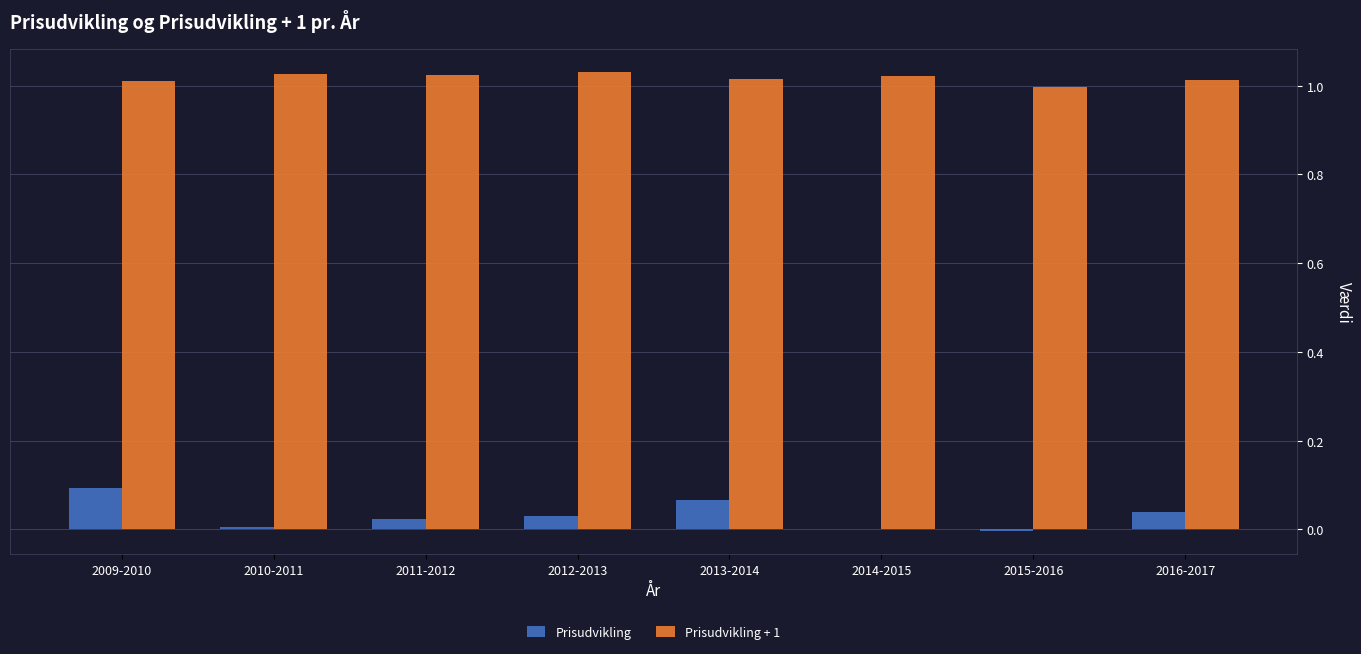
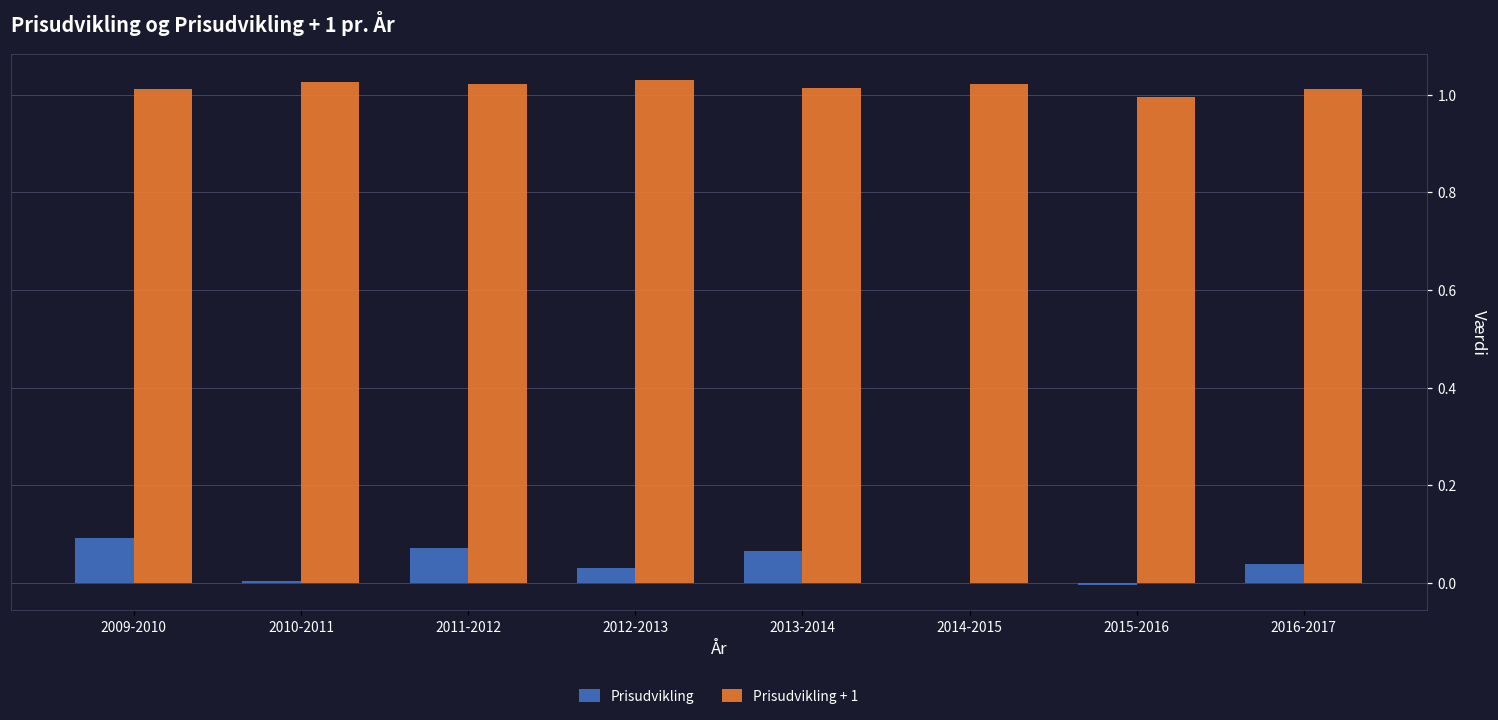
  {
    "Prisudvikling": {
      "2009-2010": 0.09,
-     "2011-2012": 0.02,
+     "2011-2012": 0.07,
      "2012-2013": 0.03,
      "2013-2014": 0.07,
      "2016-2017": 0.04
    },
    "Prisudvikling + 1": {
      "2009-2010": 1.01,
      "2010-2011": 1.03,
      "2011-2012": 1.02,
      "2012-2013": 1.03,
      "2013-2014": 1.02,
      "2014-2015": 1.02,
      "2015-2016": 1.00,
      "2016-2017": 1.01
    }
  }
